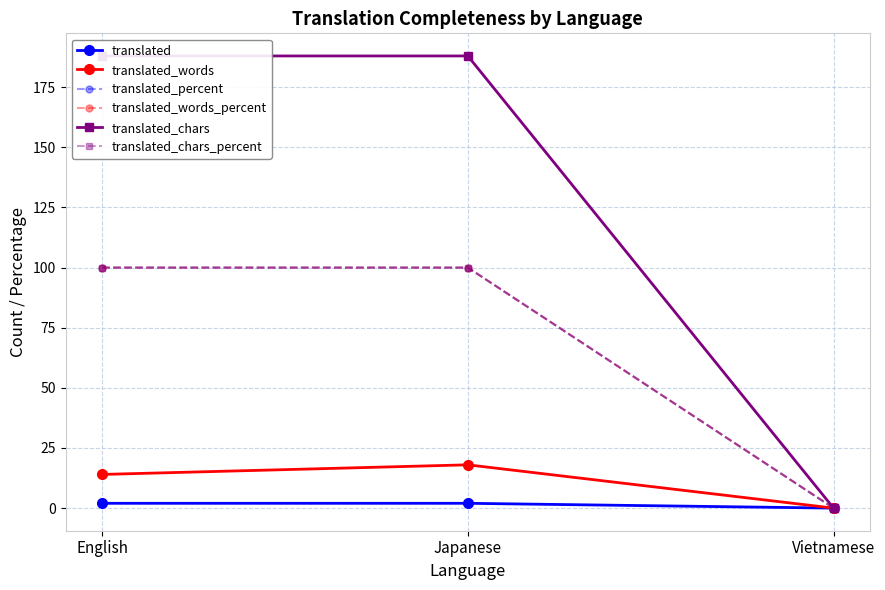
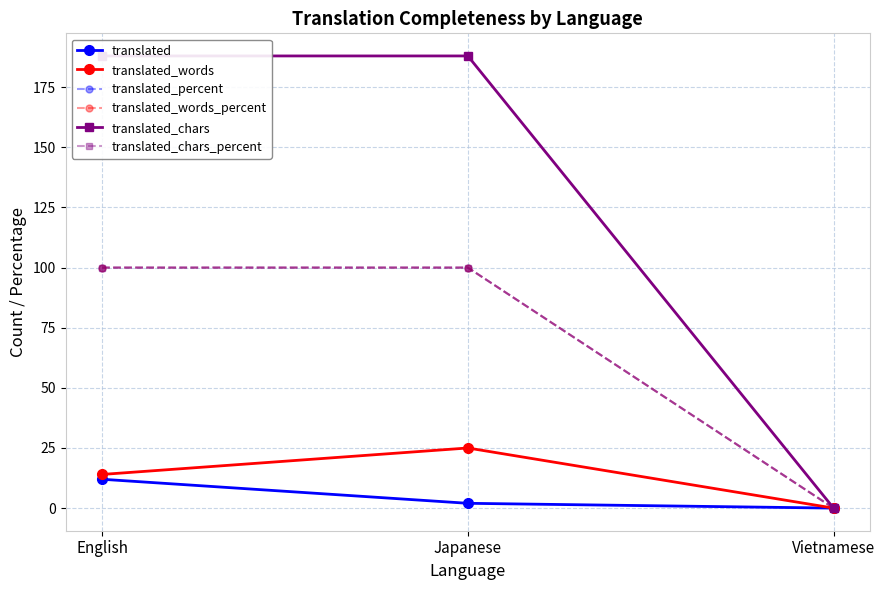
  {
    "translated": {
-     "English": 2,
+     "English": 12,
      "Japanese": 2
    },
    "translated_words": {
      "English": 14,
-     "Japanese": 18
+     "Japanese": 25
    }
  }
